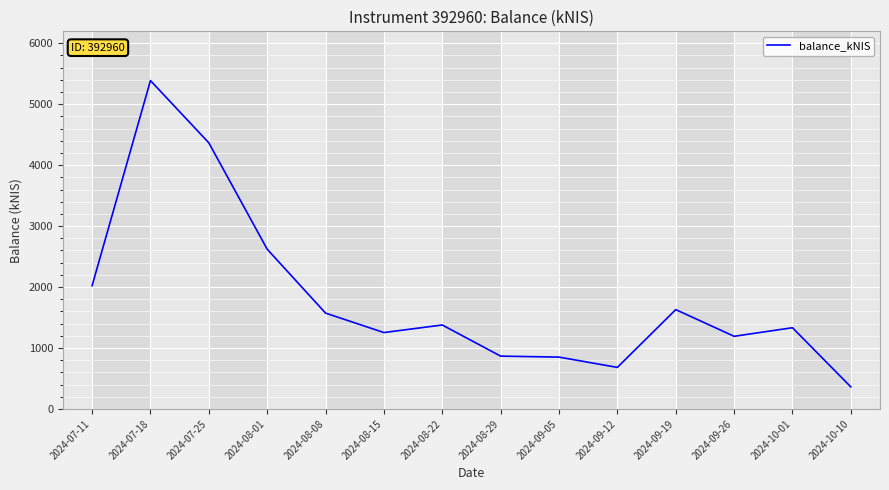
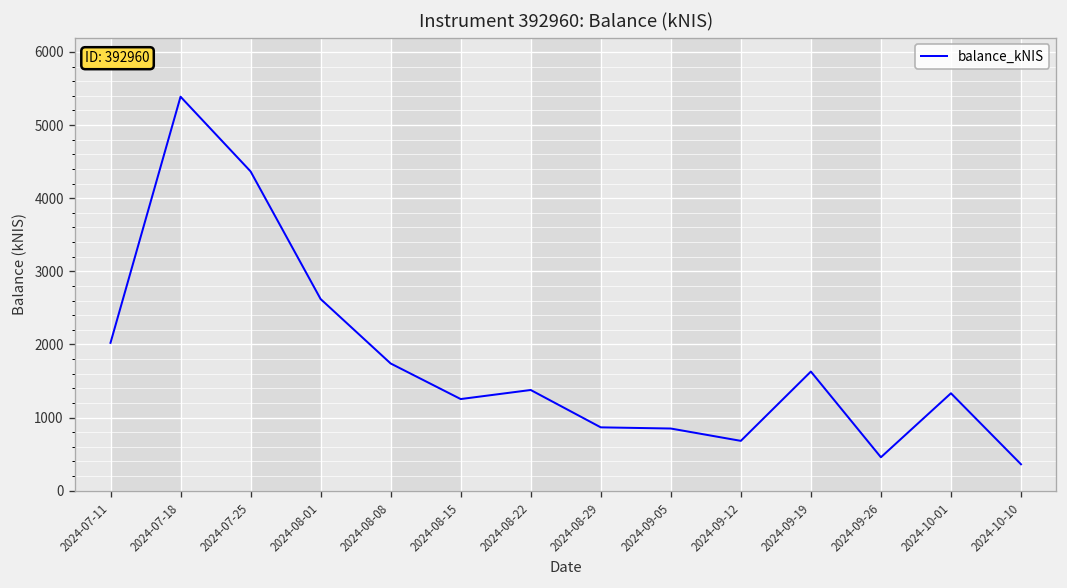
  {
    "2024-07-11": 2000,
    "2024-07-18": 5400,
    "2024-07-25": 4400,
    "2024-08-01": 2600,
-   "2024-08-08": 1600,
+   "2024-08-08": 1700,
    "2024-08-15": 1300,
    "2024-08-22": 1400,
    "2024-08-29": 900,
    "2024-09-05": 900,
    "2024-09-12": 700,
    "2024-09-19": 1600,
-   "2024-09-26": 1200,
+   "2024-09-26": 500,
    "2024-10-01": 1300,
    "2024-10-10": 400
  }
